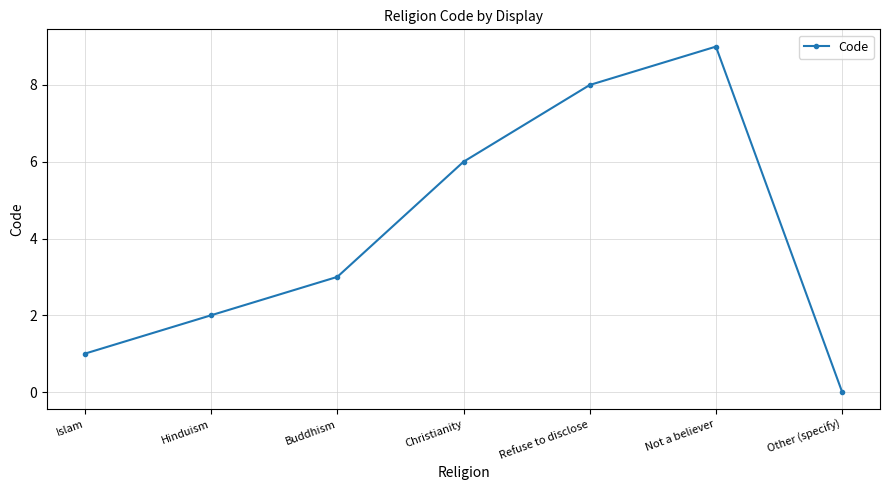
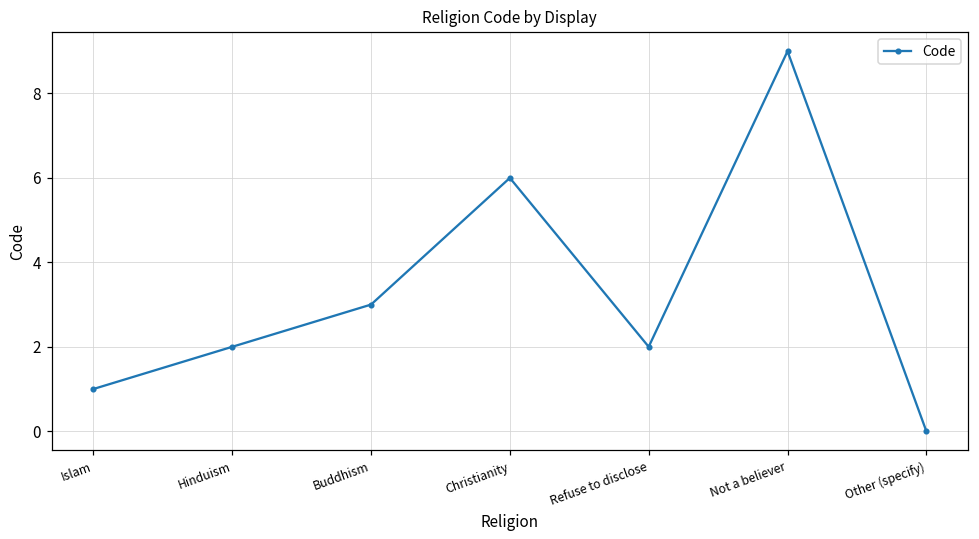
  {
    "Islam": 1,
    "Hinduism": 2,
    "Buddhism": 3,
    "Christianity": 6,
-   "Refuse to disclose": 8,
+   "Refuse to disclose": 2,
    "Not a believer": 9,
    "Other (specify)": 0
  }
